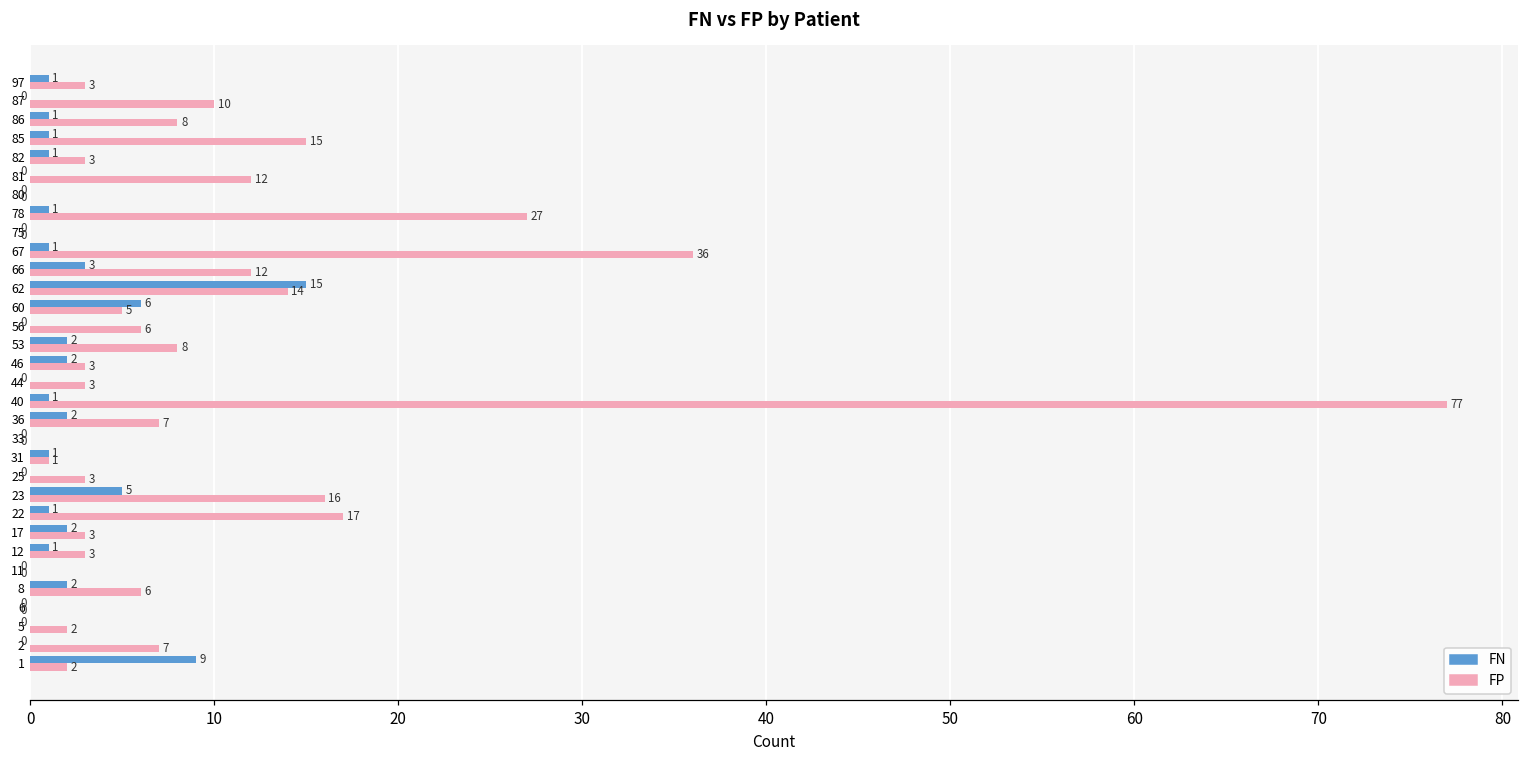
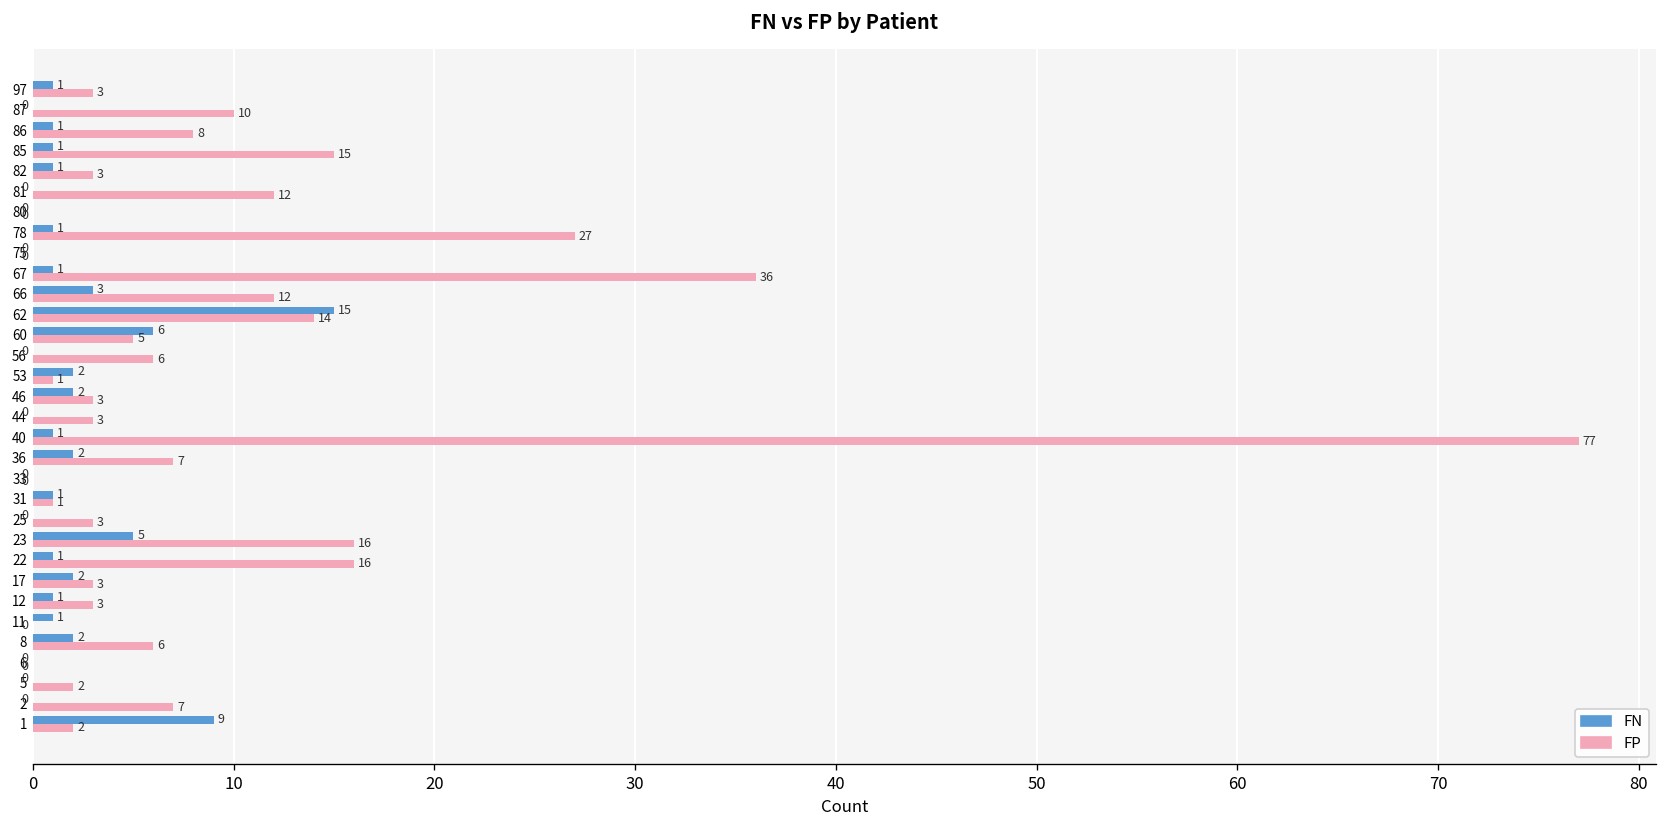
  {
    "FN": {
      "97": 1,
      "87": 0,
      "86": 1,
      "85": 1,
      "82": 1,
      "81": 0,
      "78": 1,
      "67": 1,
      "66": 3,
      "62": 15,
      "60": 6,
      "56": 0,
      "53": 2,
      "46": 2,
      "44": 0,
      "40": 1,
      "36": 2,
      "25": 0,
      "23": 5,
      "22": 1,
      "17": 2,
      "12": 1,
-     "11": 0,
+     "11": 1,
      "8": 2,
      "5": 0,
      "2": 0,
      "1": 9
    },
    "FP": {
      "97": 3,
      "87": 10,
      "86": 8,
      "85": 15,
      "82": 3,
      "81": 12,
      "78": 27,
      "67": 36,
      "66": 12,
      "62": 14,
      "60": 5,
      "56": 6,
-     "53": 8,
+     "53": 1,
      "46": 3,
      "44": 3,
      "40": 77,
      "36": 7,
      "25": 3,
      "23": 16,
-     "22": 17,
+     "22": 16,
      "17": 3,
      "12": 3,
      "8": 6,
      "5": 2,
      "2": 7,
      "1": 2
    }
  }
